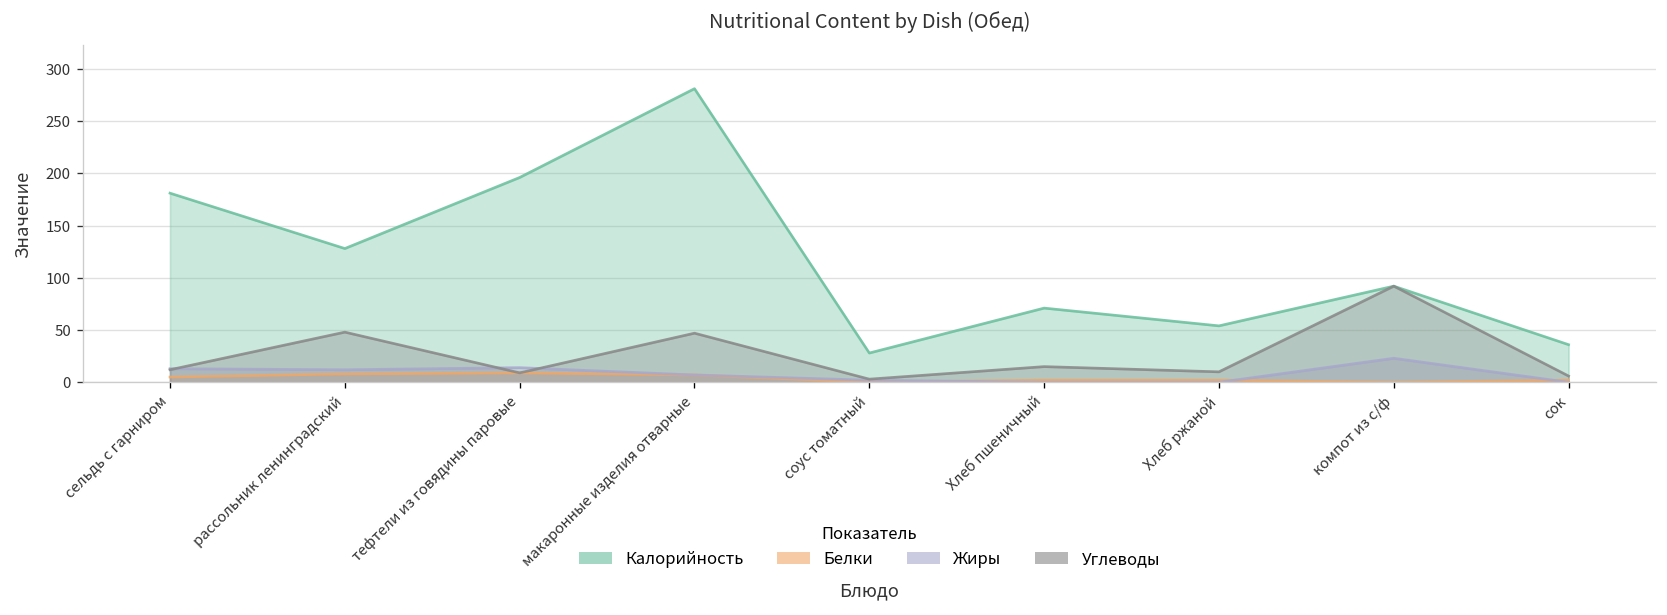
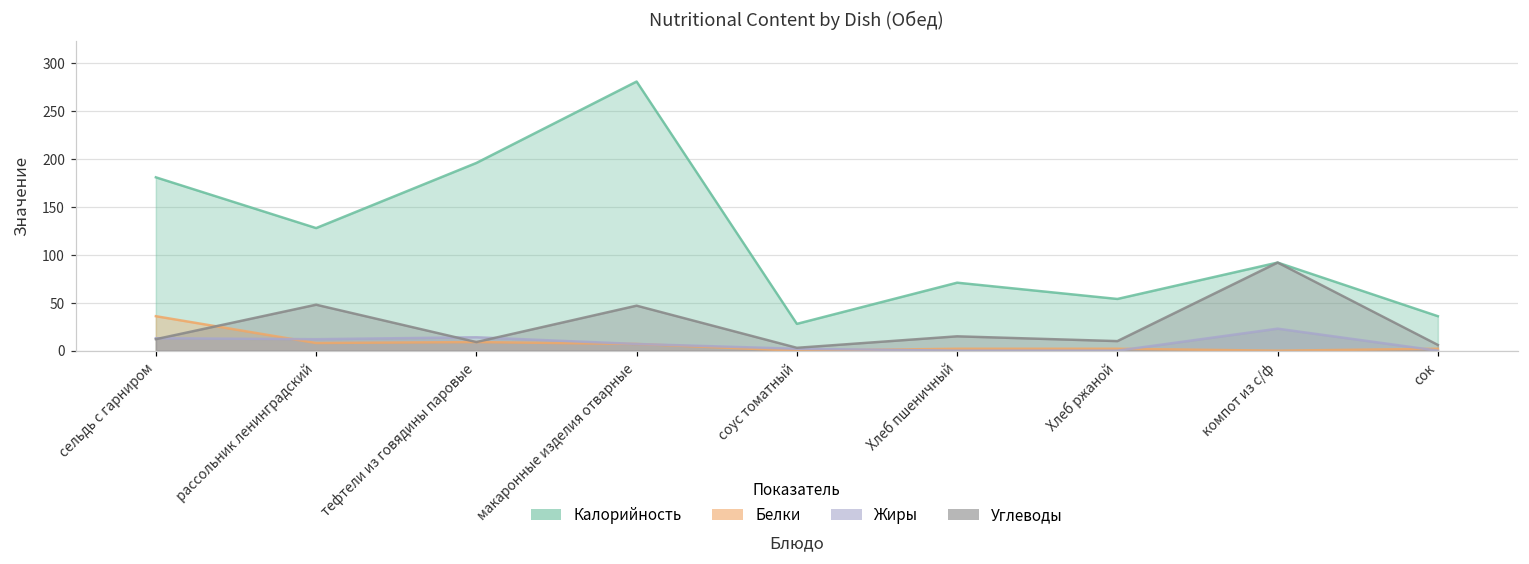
  {
    "Белки": {
-     "сельдь с гарниром": 10,
+     "сельдь с гарниром": 40,
      "рассольник ленинградский": 10,
      "компот из с/ф": 0
    }
  }
